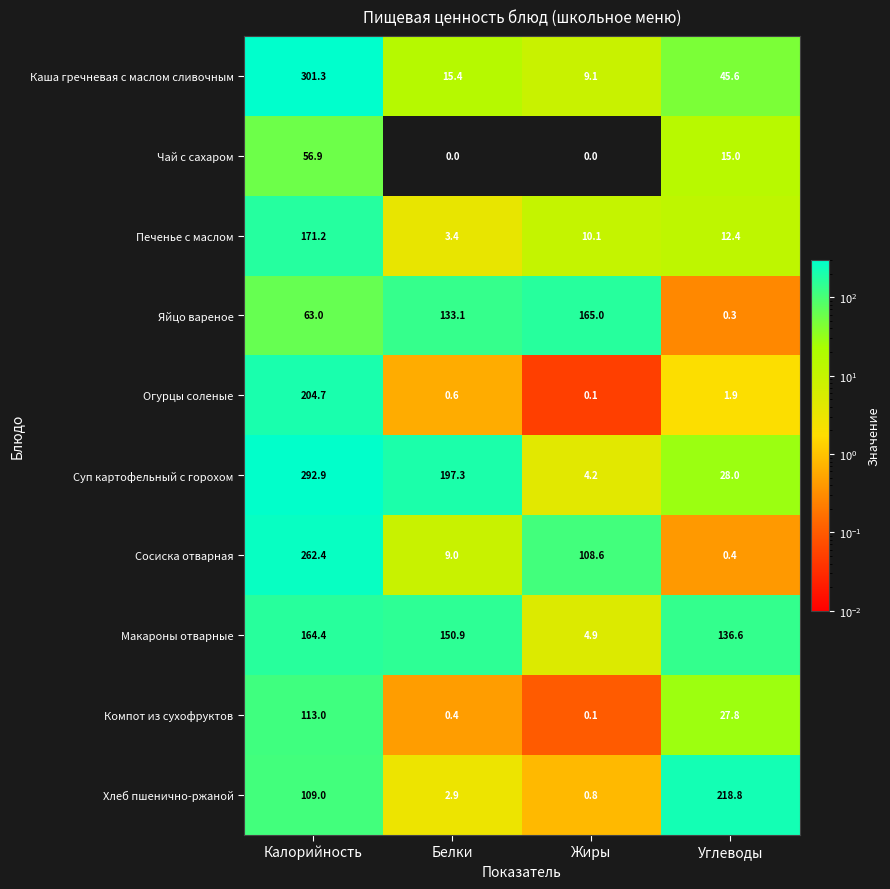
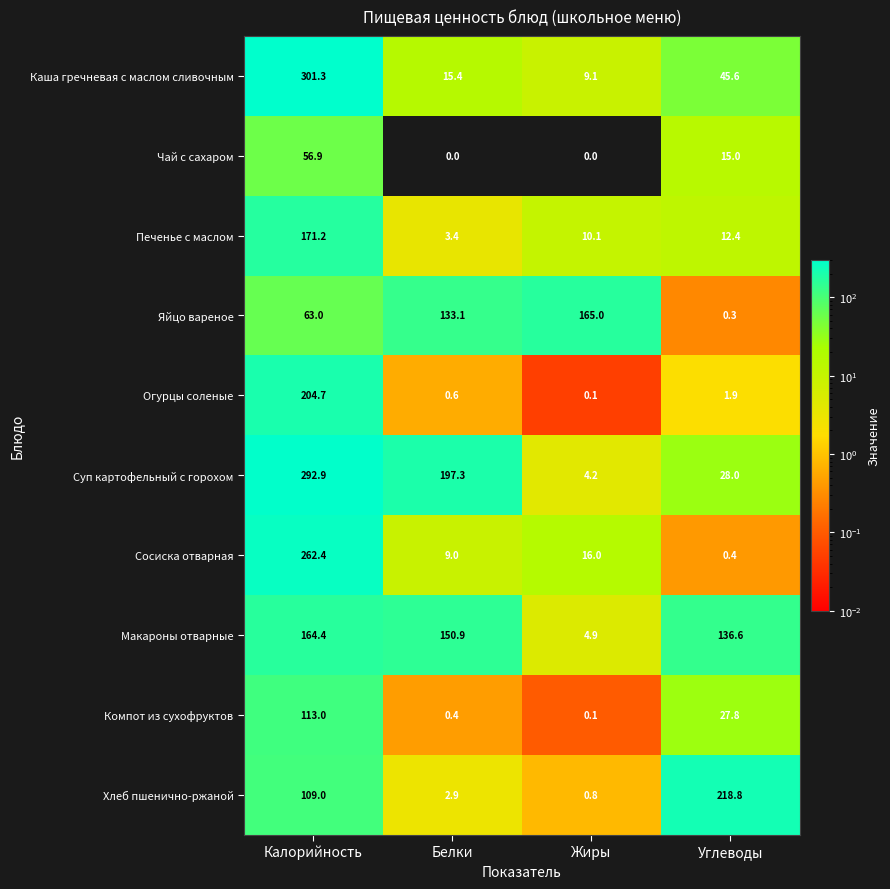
  {
    "Каша гречневая с маслом сливочным": {
      "Калорийность": 301.3,
      "Белки": 15.4,
      "Жиры": 9.1,
      "Углеводы": 45.6
    },
    "Чай с сахаром": {
      "Калорийность": 56.9,
      "Белки": 0.0,
      "Жиры": 0.0,
      "Углеводы": 15.0
    },
    "Печенье с маслом": {
      "Калорийность": 171.2,
      "Белки": 3.4,
      "Жиры": 10.1,
      "Углеводы": 12.4
    },
    "Яйцо вареное": {
      "Калорийность": 63.0,
      "Белки": 133.1,
      "Жиры": 165.0,
      "Углеводы": 0.3
    },
    "Огурцы соленые": {
      "Калорийность": 204.7,
      "Белки": 0.6,
      "Жиры": 0.1,
      "Углеводы": 1.9
    },
    "Суп картофельный с горохом": {
      "Калорийность": 292.9,
      "Белки": 197.3,
      "Жиры": 4.2,
      "Углеводы": 28.0
    },
    "Сосиска отварная": {
      "Калорийность": 262.4,
      "Белки": 9.0,
-     "Жиры": 108.6,
+     "Жиры": 16.0,
      "Углеводы": 0.4
    },
    "Макароны отварные": {
      "Калорийность": 164.4,
      "Белки": 150.9,
      "Жиры": 4.9,
      "Углеводы": 136.6
    },
    "Компот из сухофруктов": {
      "Калорийность": 113.0,
      "Белки": 0.4,
      "Жиры": 0.1,
      "Углеводы": 27.8
    },
    "Хлеб пшенично-ржаной": {
      "Калорийность": 109.0,
      "Белки": 2.9,
      "Жиры": 0.8,
      "Углеводы": 218.8
    }
  }
